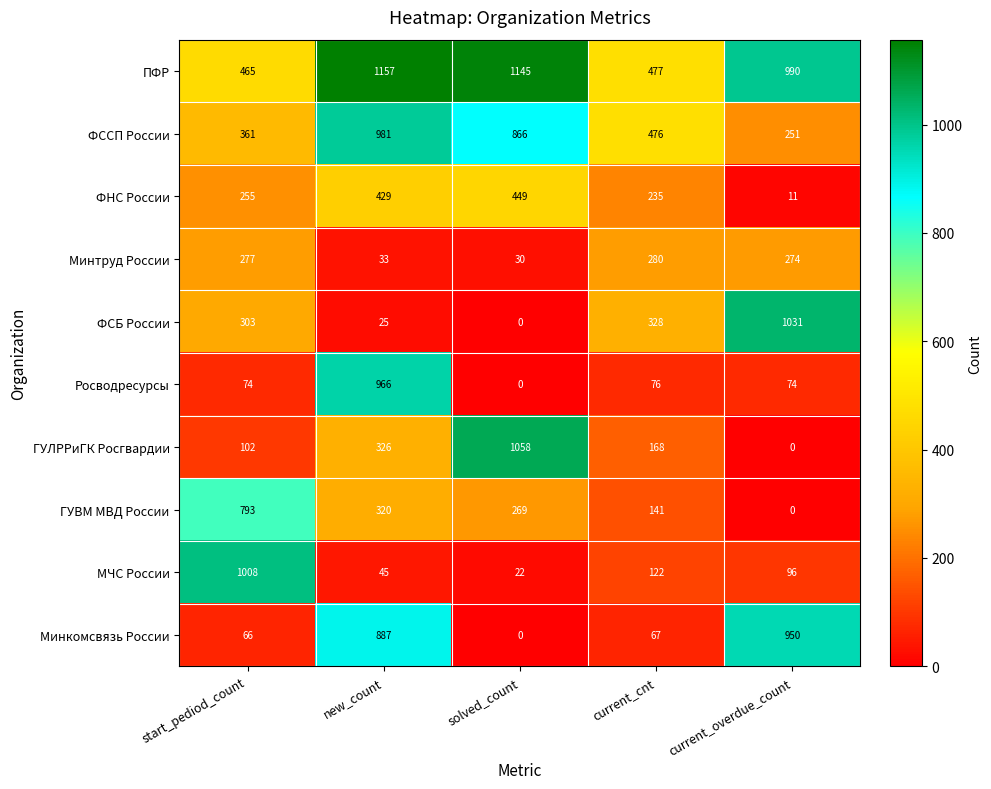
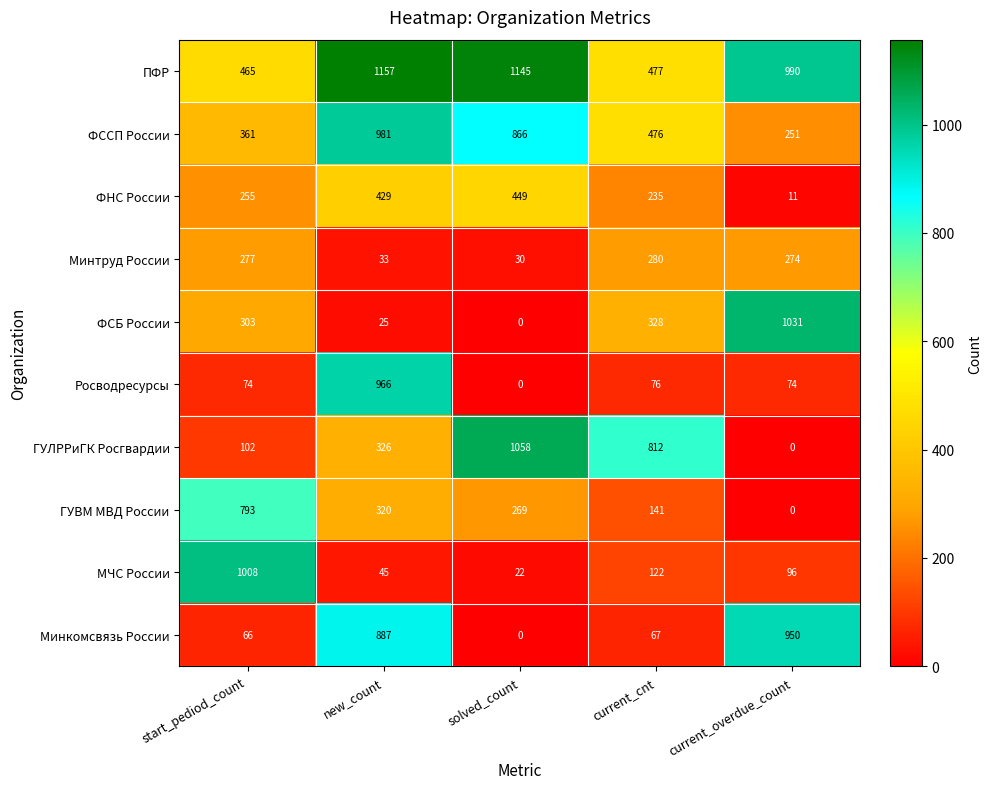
  {
    "ПФР": {
      "start_pediod_count": 465,
      "new_count": 1157,
      "solved_count": 1145,
      "current_cnt": 477,
      "current_overdue_count": 990
    },
    "ФССП России": {
      "start_pediod_count": 361,
      "new_count": 981,
      "solved_count": 866,
      "current_cnt": 476,
      "current_overdue_count": 251
    },
    "ФНС России": {
      "start_pediod_count": 255,
      "new_count": 429,
      "solved_count": 449,
      "current_cnt": 235,
      "current_overdue_count": 11
    },
    "Минтруд России": {
      "start_pediod_count": 277,
      "new_count": 33,
      "solved_count": 30,
      "current_cnt": 280,
      "current_overdue_count": 274
    },
    "ФСБ России": {
      "start_pediod_count": 303,
      "new_count": 25,
      "solved_count": 0,
      "current_cnt": 328,
      "current_overdue_count": 1031
    },
    "Росводресурсы": {
      "start_pediod_count": 74,
      "new_count": 966,
      "solved_count": 0,
      "current_cnt": 76,
      "current_overdue_count": 74
    },
    "ГУЛРРиГК Росгвардии": {
      "start_pediod_count": 102,
      "new_count": 326,
      "solved_count": 1058,
-     "current_cnt": 168,
+     "current_cnt": 812,
      "current_overdue_count": 0
    },
    "ГУВМ МВД России": {
      "start_pediod_count": 793,
      "new_count": 320,
      "solved_count": 269,
      "current_cnt": 141,
      "current_overdue_count": 0
    },
    "МЧС России": {
      "start_pediod_count": 1008,
      "new_count": 45,
      "solved_count": 22,
      "current_cnt": 122,
      "current_overdue_count": 96
    },
    "Минкомсвязь России": {
      "start_pediod_count": 66,
      "new_count": 887,
      "solved_count": 0,
      "current_cnt": 67,
      "current_overdue_count": 950
    }
  }
